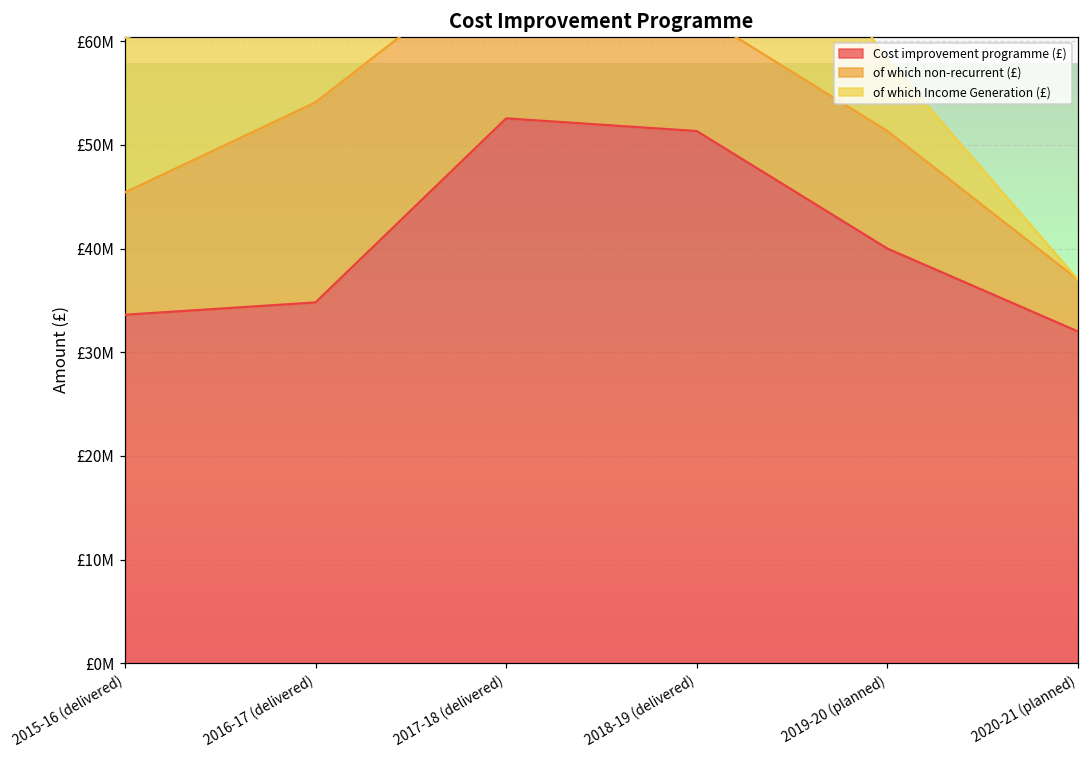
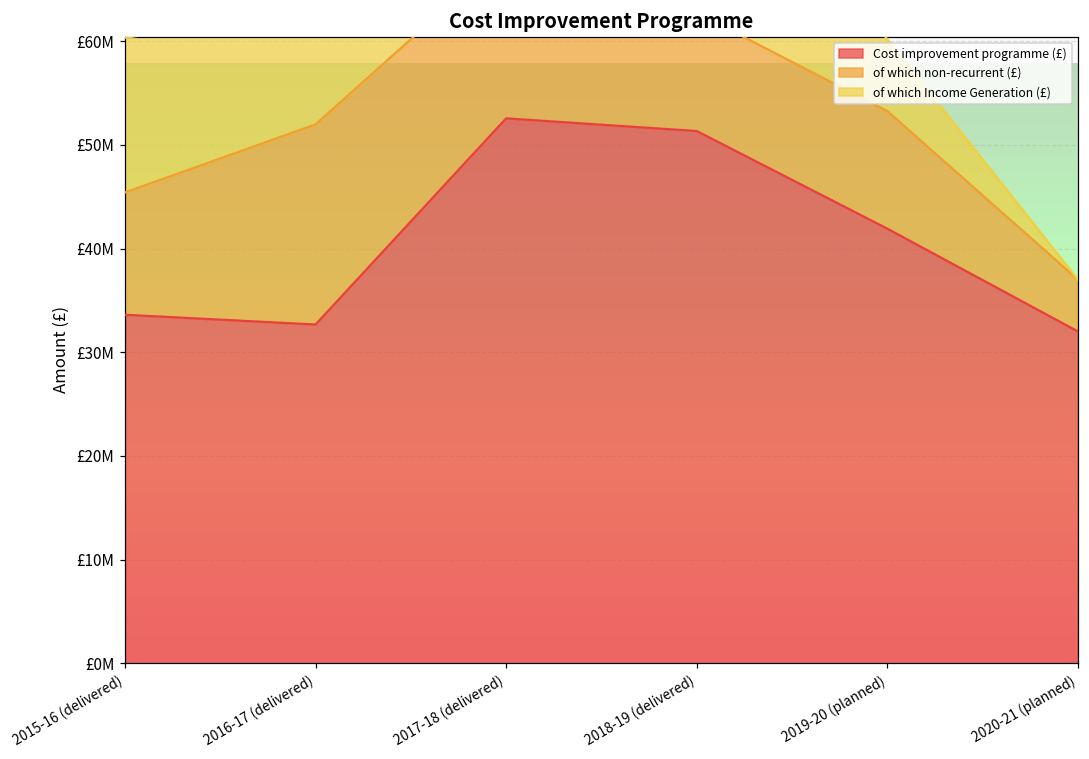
  {
    "Cost improvement programme (£)": {
      "2015-16 (delivered)": "£34000000",
-     "2016-17 (delivered)": "£35000000",
+     "2016-17 (delivered)": "£33000000",
      "2017-18 (delivered)": "£53000000",
      "2018-19 (delivered)": "£51000000",
-     "2019-20 (planned)": "£40000000",
+     "2019-20 (planned)": "£42000000",
      "2020-21 (planned)": "£32000000"
    }
  }
